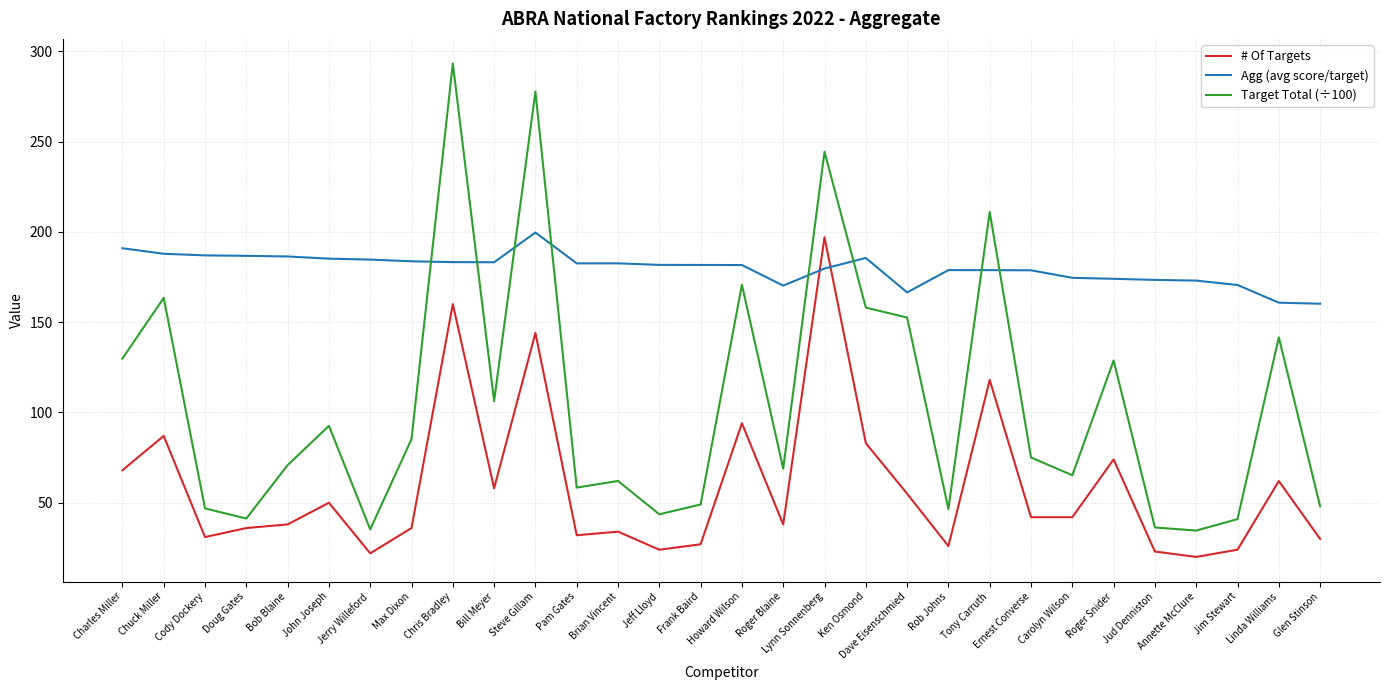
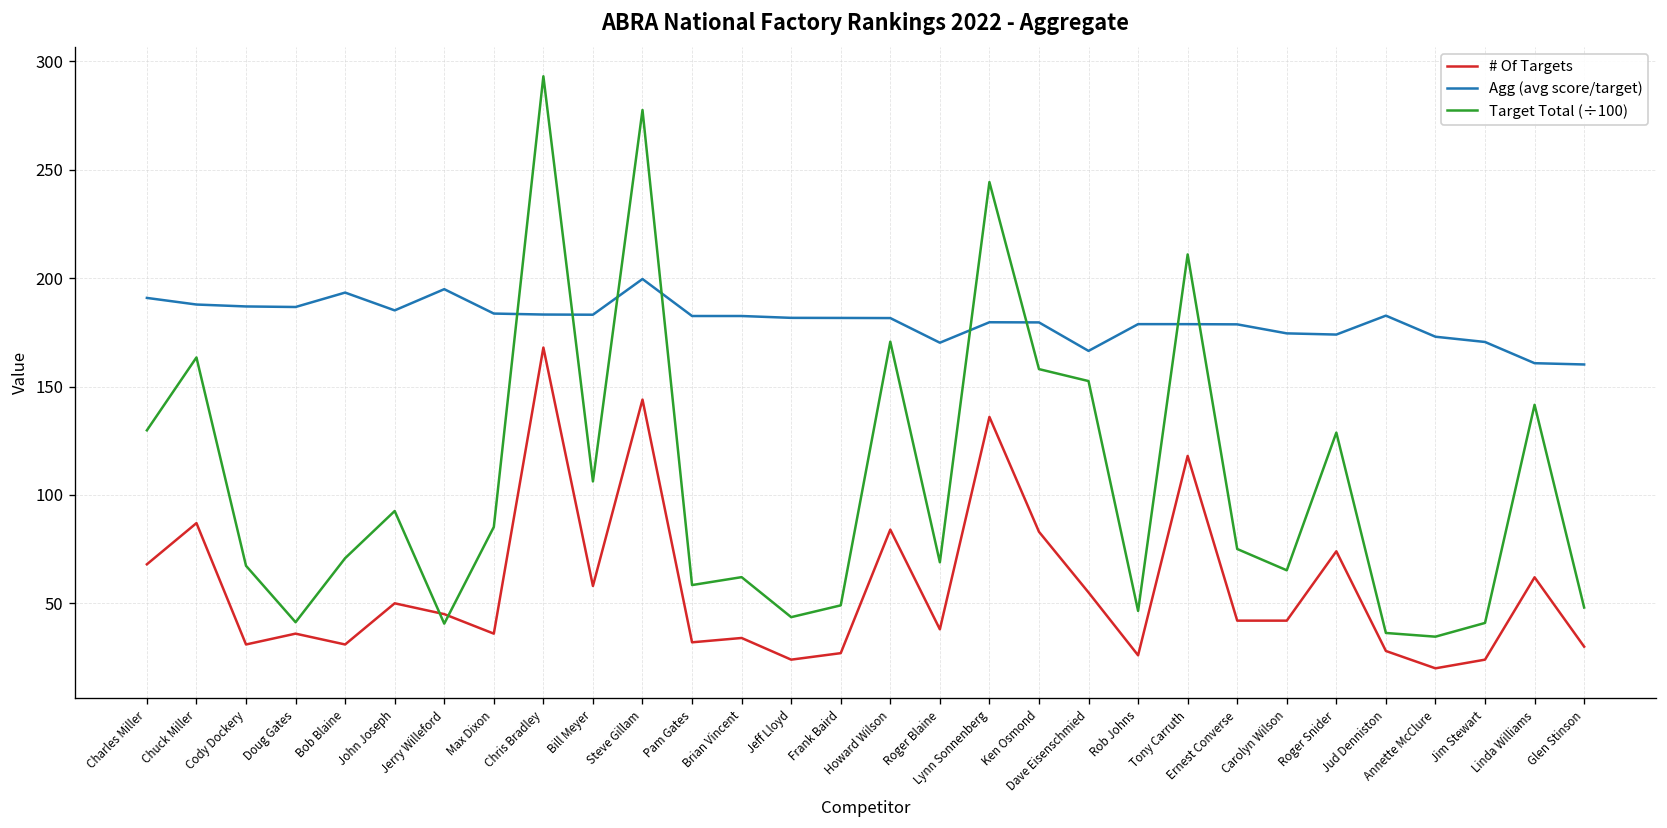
  {
    "# Of Targets": {
      "Charles Miller": 68,
      "Chuck Miller": 87,
      "Cody Dockery": 31,
      "Doug Gates": 36,
-     "Bob Blaine": 38,
+     "Bob Blaine": 31,
      "John Joseph": 50,
-     "Jerry Willeford": 22,
+     "Jerry Willeford": 45,
      "Max Dixon": 36,
-     "Chris Bradley": 160,
+     "Chris Bradley": 168,
      "Bill Meyer": 58,
      "Steve Gillam": 144,
      "Pam Gates": 32,
      "Brian Vincent": 34,
      "Jeff Lloyd": 24,
      "Frank Baird": 27,
-     "Howard Wilson": 94,
+     "Howard Wilson": 84,
      "Roger Blaine": 38,
-     "Lynn Sonnenberg": 197,
+     "Lynn Sonnenberg": 136,
      "Ken Osmond": 83,
      "Dave Eisenschmied": 55,
      "Rob Johns": 26,
      "Tony Carruth": 118,
      "Ernest Converse": 42,
      "Carolyn Wilson": 42,
      "Roger Snider": 74,
-     "Jud Denniston": 23,
+     "Jud Denniston": 28,
      "Annette McClure": 20,
      "Jim Stewart": 24,
      "Linda Williams": 62,
      "Glen Stinson": 30
    },
    "Agg (avg score/target)": {
      "Charles Miller": 191,
      "Chuck Miller": 188,
      "Cody Dockery": 187,
      "Doug Gates": 187,
-     "Bob Blaine": 186,
+     "Bob Blaine": 193,
      "John Joseph": 185,
-     "Jerry Willeford": 185,
+     "Jerry Willeford": 195,
      "Max Dixon": 184,
      "Chris Bradley": 183,
      "Bill Meyer": 183,
      "Steve Gillam": 200,
      "Pam Gates": 183,
      "Brian Vincent": 183,
      "Jeff Lloyd": 182,
      "Frank Baird": 182,
      "Howard Wilson": 182,
      "Roger Blaine": 170,
      "Lynn Sonnenberg": 180,
-     "Ken Osmond": 186,
+     "Ken Osmond": 180,
      "Dave Eisenschmied": 166,
      "Rob Johns": 179,
      "Tony Carruth": 179,
      "Ernest Converse": 179,
      "Carolyn Wilson": 175,
      "Roger Snider": 174,
-     "Jud Denniston": 173,
+     "Jud Denniston": 183,
      "Annette McClure": 173,
      "Jim Stewart": 171,
      "Linda Williams": 161,
      "Glen Stinson": 160
    },
    "Target Total (÷100)": {
      "Charles Miller": 130,
      "Chuck Miller": 163,
-     "Cody Dockery": 47,
+     "Cody Dockery": 67,
      "Doug Gates": 41,
      "Bob Blaine": 71,
      "John Joseph": 93,
-     "Jerry Willeford": 35,
+     "Jerry Willeford": 41,
      "Max Dixon": 85,
      "Chris Bradley": 293,
      "Bill Meyer": 106,
      "Steve Gillam": 278,
      "Pam Gates": 58,
      "Brian Vincent": 62,
      "Jeff Lloyd": 44,
      "Frank Baird": 49,
      "Howard Wilson": 171,
      "Roger Blaine": 69,
      "Lynn Sonnenberg": 244,
      "Ken Osmond": 158,
      "Dave Eisenschmied": 153,
      "Rob Johns": 46,
      "Tony Carruth": 211,
      "Ernest Converse": 75,
      "Carolyn Wilson": 65,
      "Roger Snider": 129,
      "Jud Denniston": 36,
      "Annette McClure": 35,
      "Jim Stewart": 41,
      "Linda Williams": 142,
      "Glen Stinson": 48
    }
  }
